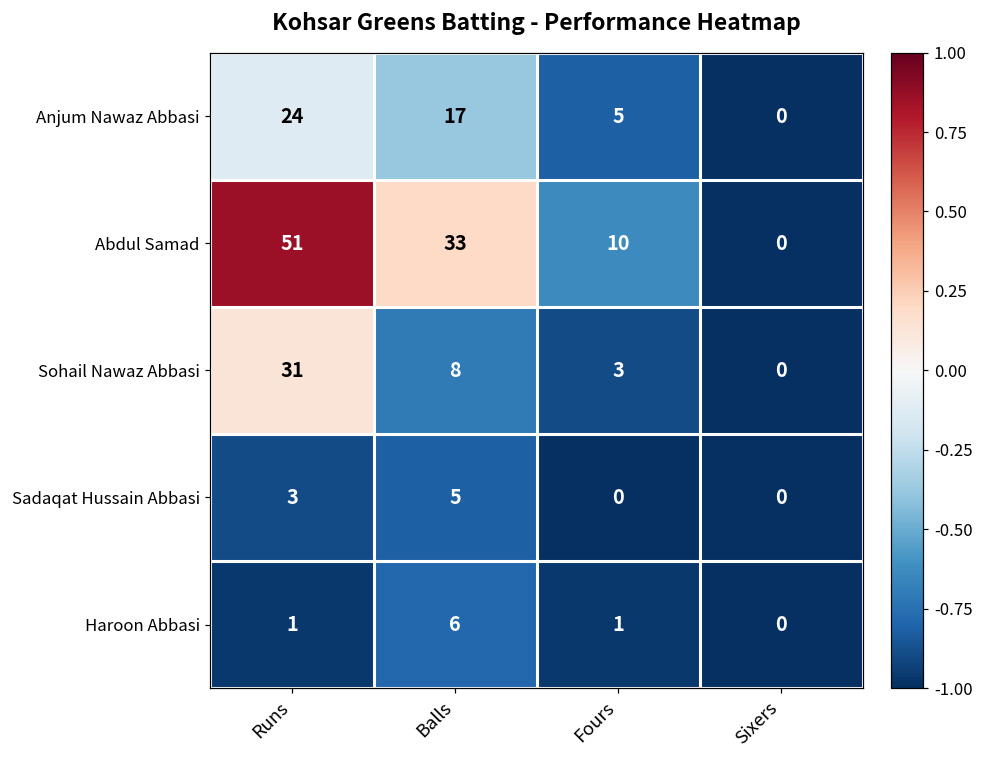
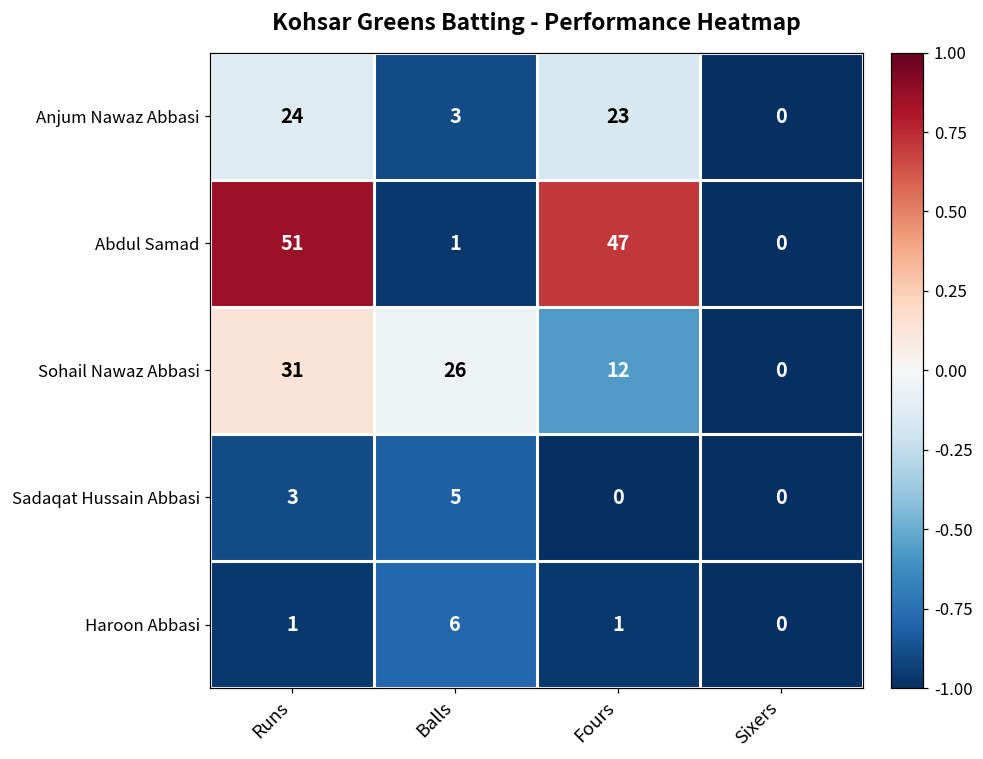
  {
    "Anjum Nawaz Abbasi": {
      "Runs": 24,
-     "Balls": 17,
-     "Fours": 5,
+     "Balls": 3,
+     "Fours": 23,
      "Sixers": 0
    },
    "Abdul Samad": {
      "Runs": 51,
-     "Balls": 33,
-     "Fours": 10,
+     "Balls": 1,
+     "Fours": 47,
      "Sixers": 0
    },
    "Sohail Nawaz Abbasi": {
      "Runs": 31,
-     "Balls": 8,
-     "Fours": 3,
+     "Balls": 26,
+     "Fours": 12,
      "Sixers": 0
    },
    "Sadaqat Hussain Abbasi": {
      "Runs": 3,
      "Balls": 5,
      "Fours": 0,
      "Sixers": 0
    },
    "Haroon Abbasi": {
      "Runs": 1,
      "Balls": 6,
      "Fours": 1,
      "Sixers": 0
    }
  }
